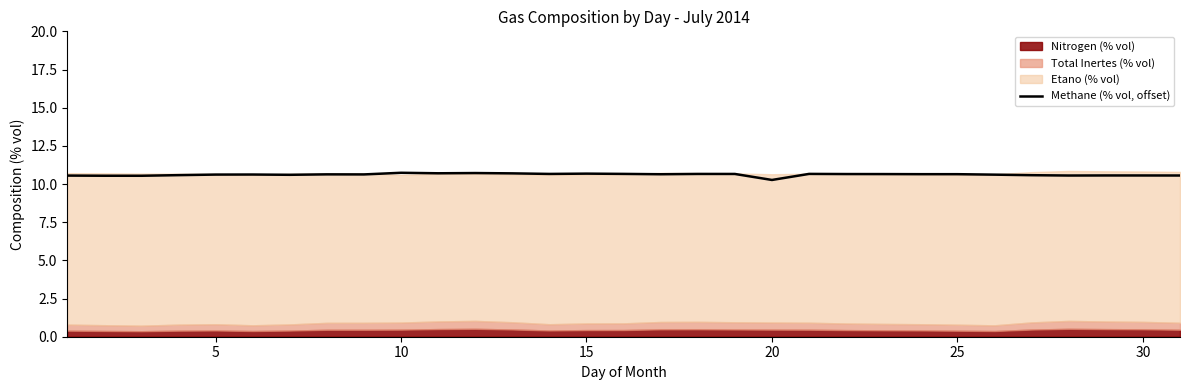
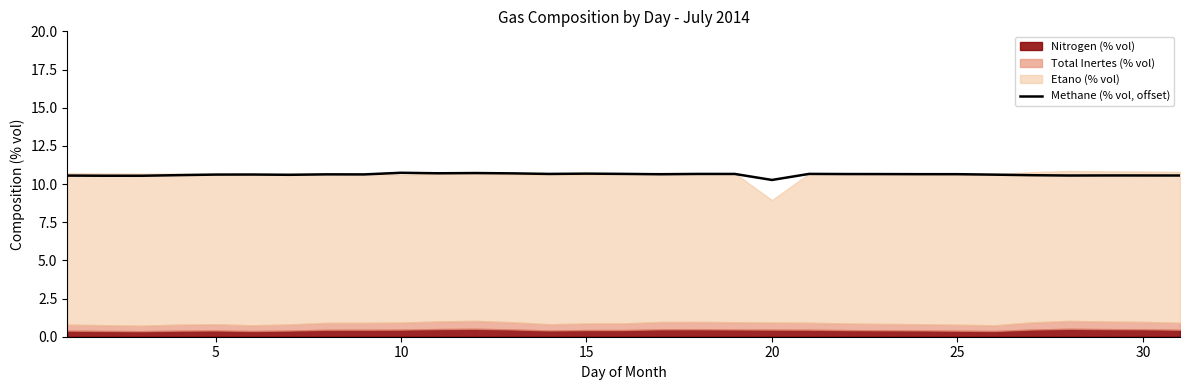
  {
    "Nitrogen (% vol)": {
      "5": 0.4,
      "10": 0.5,
      "15": 0.4,
      "20": 0.5,
      "25": 0.4,
      "30": 0.5
    },
    "Methane (% vol, offset)": {
      "20": 10.3,
      "30": 10.6
    },
    "Total Inertes (% vol)": {
      "5": 0.4,
      "10": 0.5,
      "15": 0.4,
      "20": 0.5,
      "25": 0.4,
      "30": 0.5
    },
    "Etano (% vol)": {
-     "20": 9.7,
+     "20": 8.0,
      "30": 9.8
    }
  }
